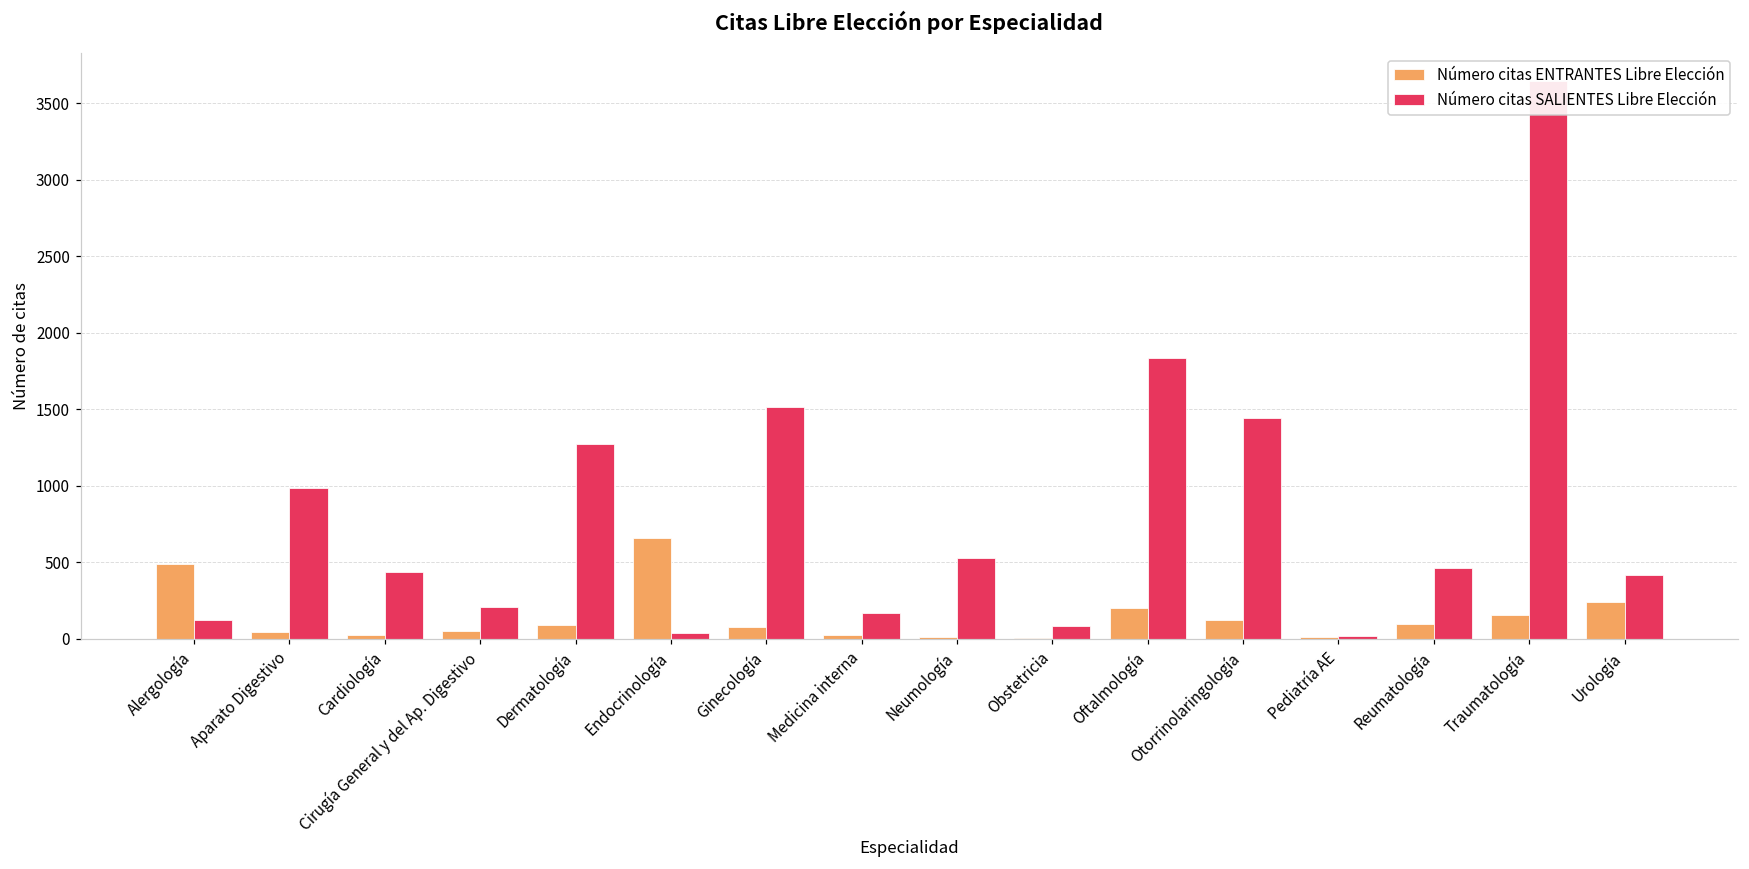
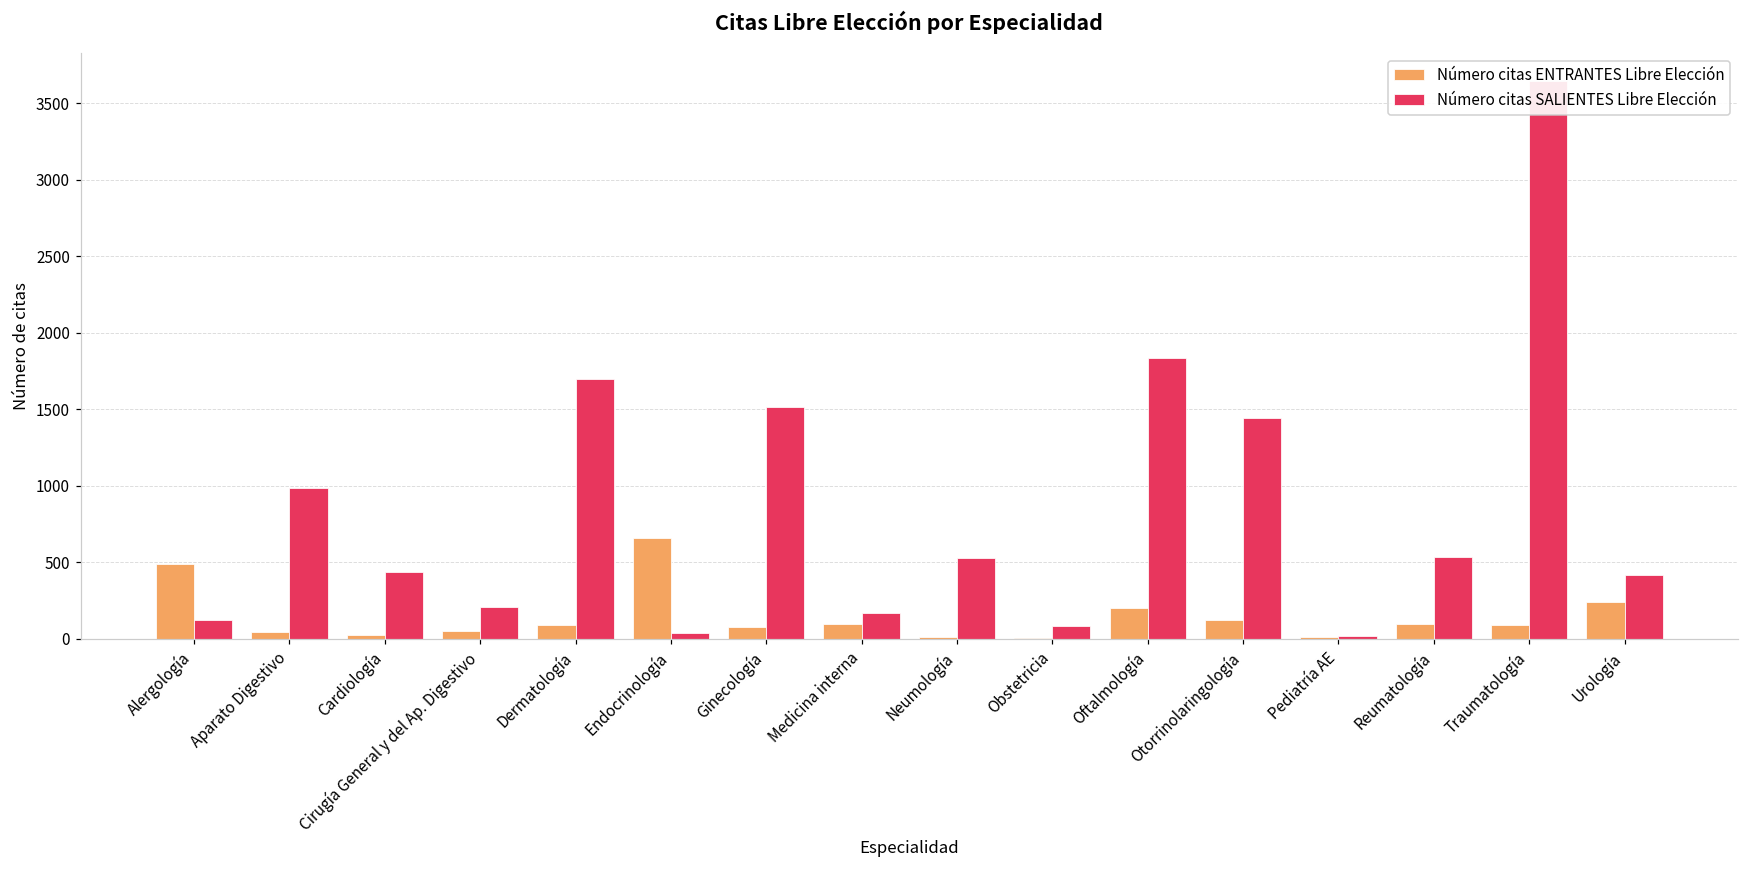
  {
    "Número citas ENTRANTES Libre Elección": {
      "Alergología": 490,
      "Aparato Digestivo": 40,
      "Cardiología": 20,
      "Cirugía General y del Ap. Digestivo": 50,
      "Dermatología": 90,
      "Endocrinología": 660,
      "Ginecología": 80,
-     "Medicina interna": 20,
+     "Medicina interna": 90,
      "Oftalmología": 200,
      "Otorrinolaringología": 120,
      "Reumatología": 100,
-     "Traumatología": 150,
+     "Traumatología": 90,
      "Urología": 240
    },
    "Número citas SALIENTES Libre Elección": {
      "Alergología": 120,
      "Aparato Digestivo": 980,
      "Cardiología": 430,
      "Cirugía General y del Ap. Digestivo": 200,
-     "Dermatología": 1270,
+     "Dermatología": 1700,
      "Endocrinología": 40,
      "Ginecología": 1510,
      "Medicina interna": 170,
      "Neumología": 520,
      "Obstetricia": 80,
      "Oftalmología": 1840,
      "Otorrinolaringología": 1440,
-     "Reumatología": 460,
+     "Reumatología": 530,
      "Urología": 410
    }
  }
